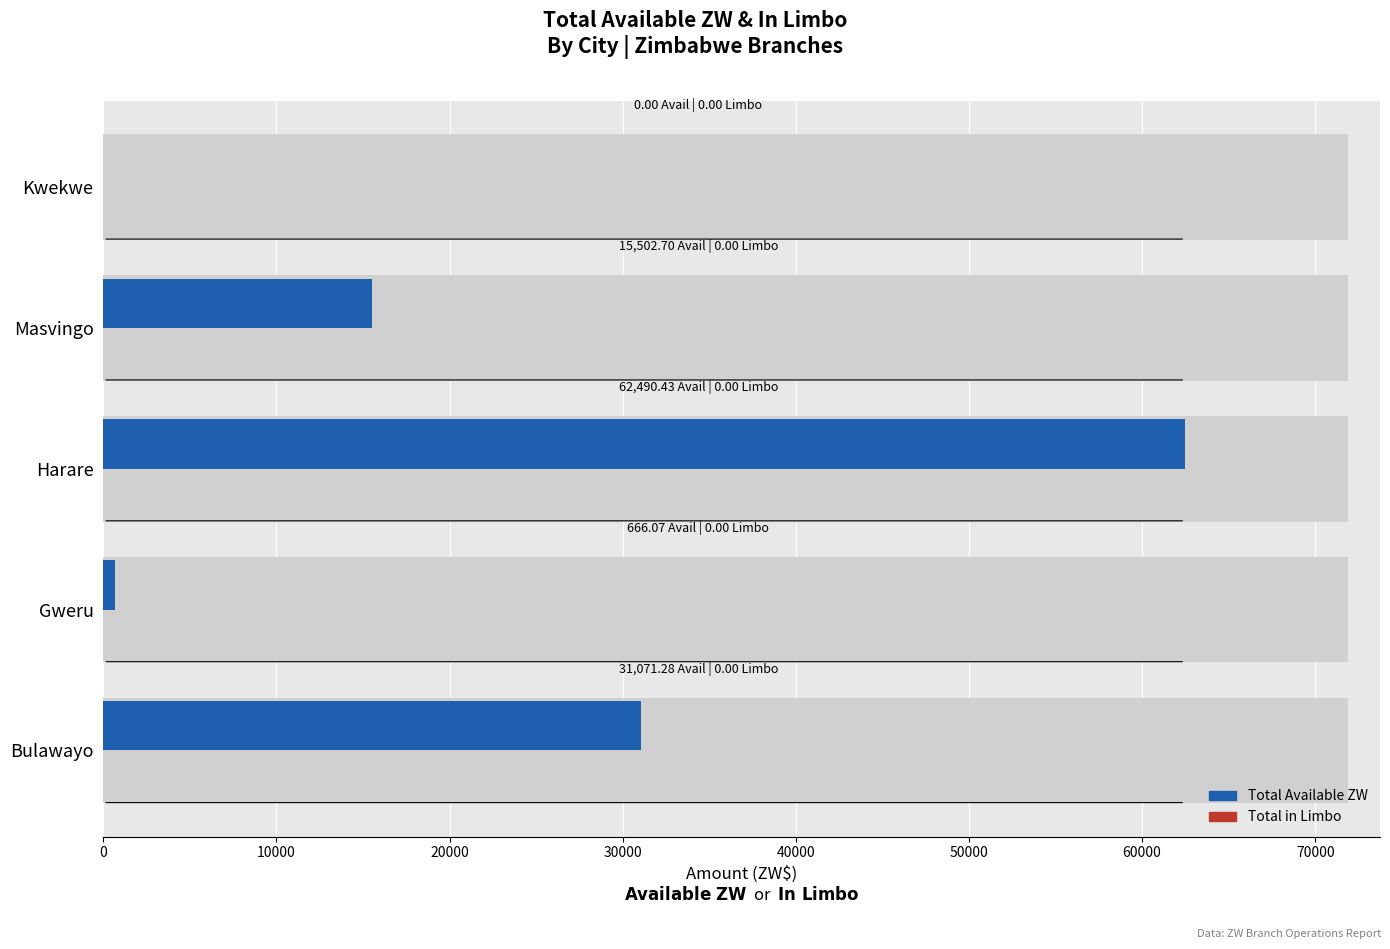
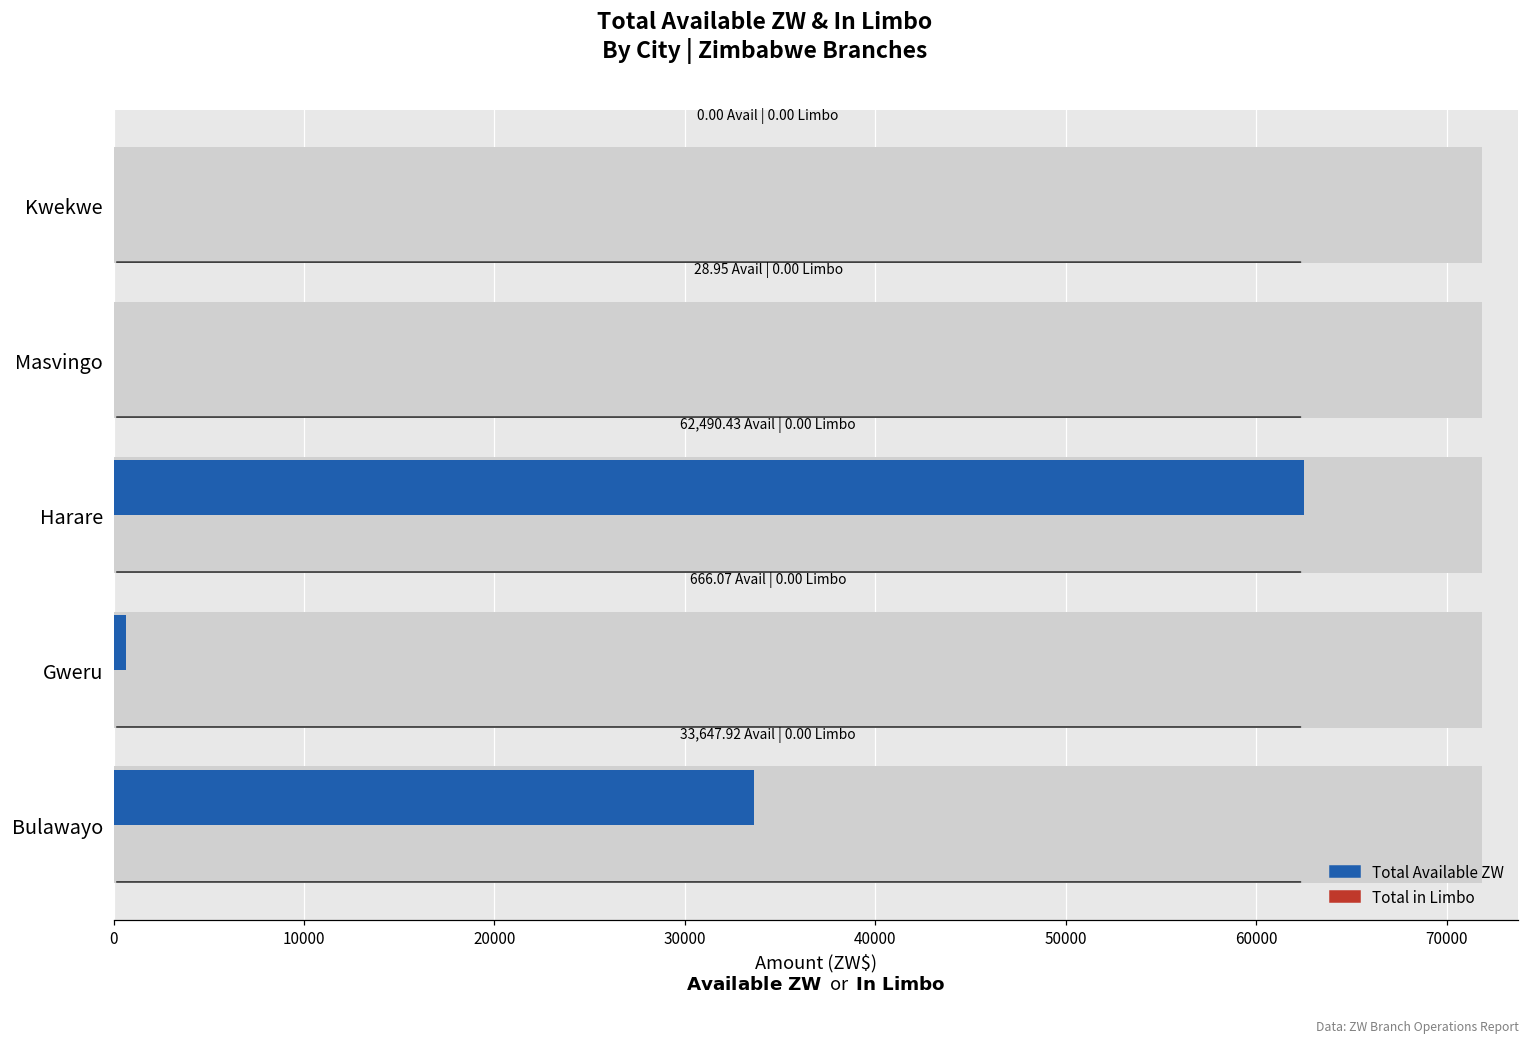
  {
    "Total Available ZW": {
-     "Masvingo": "15,502.70",
-     "Bulawayo": "31,071.28"
+     "Masvingo": "28.95",
+     "Bulawayo": "33,647.92"
    },
    "Total in Limbo": {
      "Kwekwe": "0",
      "Masvingo": "0",
      "Harare": "0",
      "Gweru": "0",
      "Bulawayo": "0"
    }
  }
